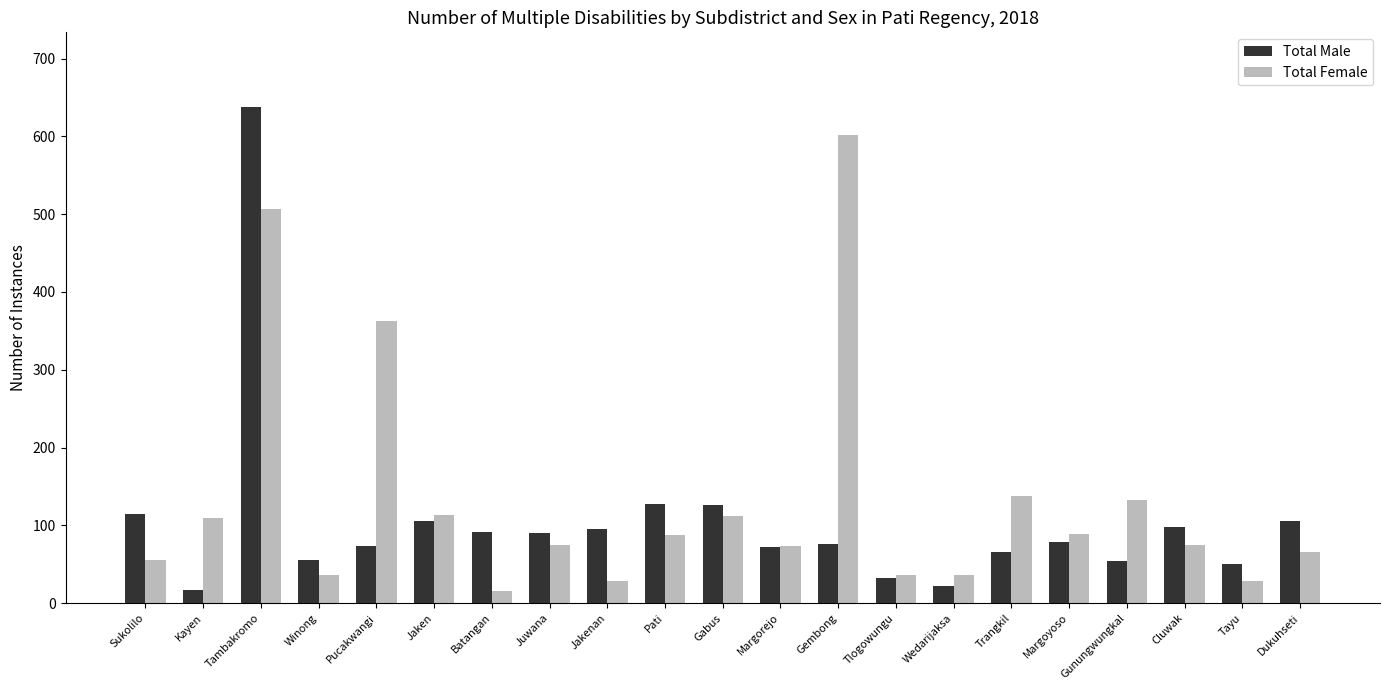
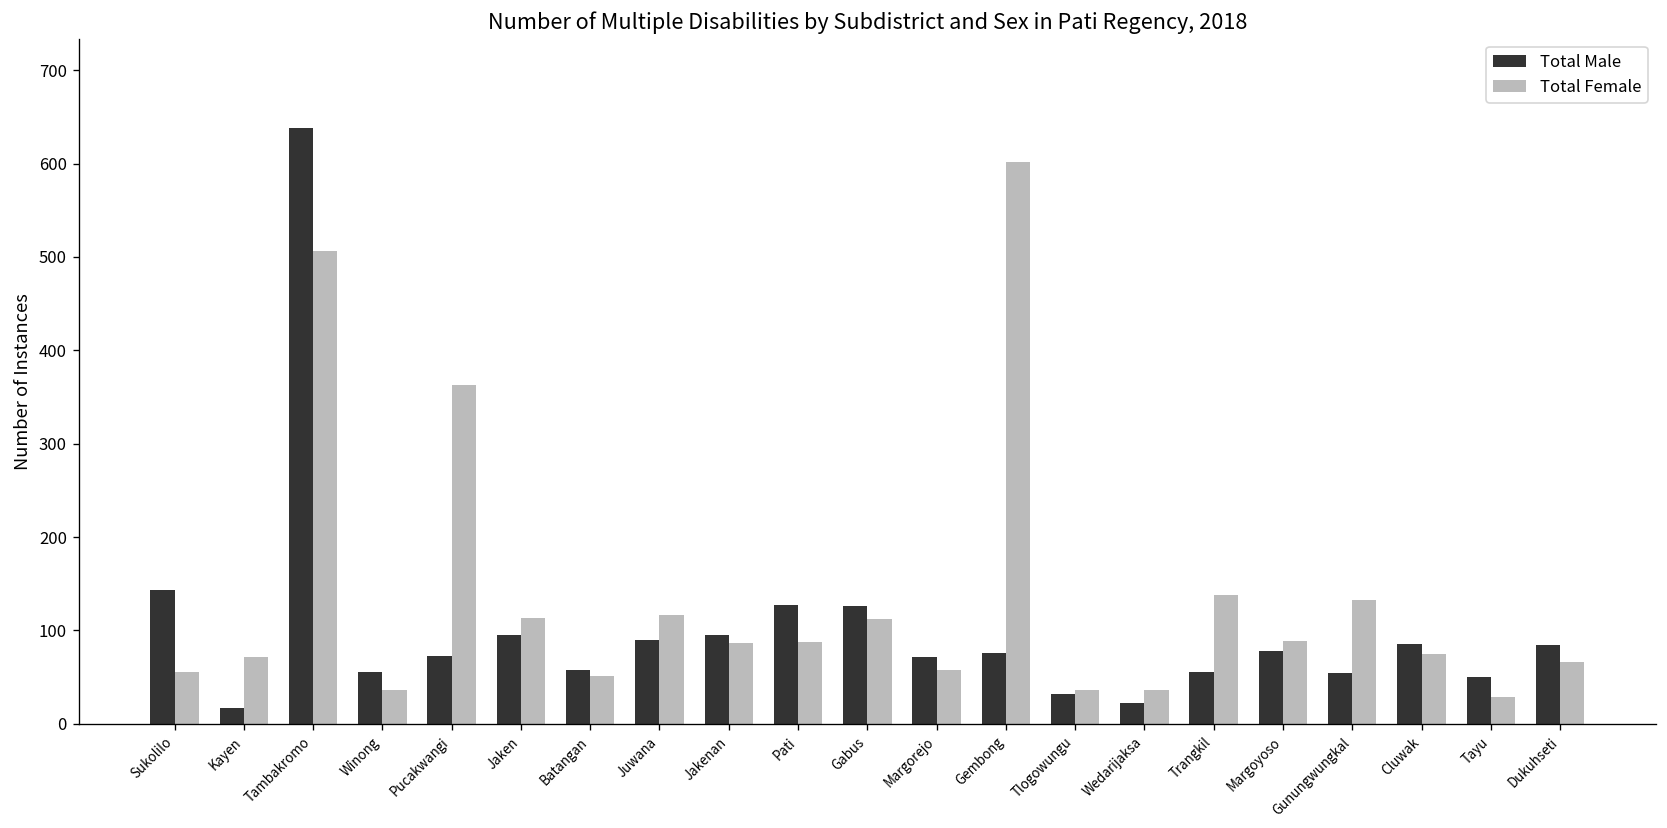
  {
    "Total Male": {
-     "Sukolilo": 120,
+     "Sukolilo": 140,
      "Kayen": 20,
      "Tambakromo": 640,
      "Winong": 60,
      "Pucakwangi": 70,
-     "Jaken": 110,
-     "Batangan": 90,
+     "Jaken": 100,
+     "Batangan": 60,
      "Juwana": 90,
      "Jakenan": 100,
      "Pati": 130,
      "Gabus": 130,
      "Margorejo": 70,
      "Gembong": 80,
      "Tlogowungu": 30,
      "Wedarijaksa": 20,
-     "Trangkil": 70,
+     "Trangkil": 60,
      "Margoyoso": 80,
      "Gunungwungkal": 50,
-     "Cluwak": 100,
+     "Cluwak": 90,
      "Tayu": 50,
-     "Dukuhseti": 110
+     "Dukuhseti": 80
    },
    "Total Female": {
      "Sukolilo": 60,
-     "Kayen": 110,
+     "Kayen": 70,
      "Tambakromo": 510,
      "Winong": 40,
      "Pucakwangi": 360,
      "Jaken": 110,
-     "Batangan": 20,
-     "Juwana": 80,
-     "Jakenan": 30,
+     "Batangan": 50,
+     "Juwana": 120,
+     "Jakenan": 90,
      "Pati": 90,
      "Gabus": 110,
-     "Margorejo": 70,
+     "Margorejo": 60,
      "Gembong": 600,
      "Tlogowungu": 40,
      "Wedarijaksa": 40,
      "Trangkil": 140,
      "Margoyoso": 90,
      "Gunungwungkal": 130,
      "Cluwak": 80,
      "Tayu": 30,
      "Dukuhseti": 70
    }
  }
